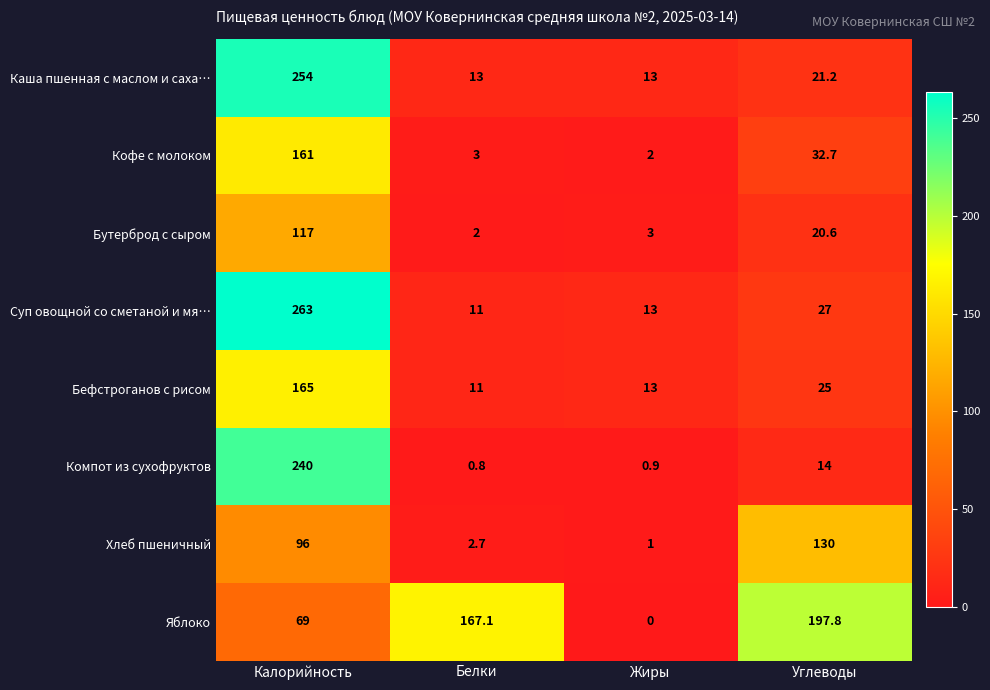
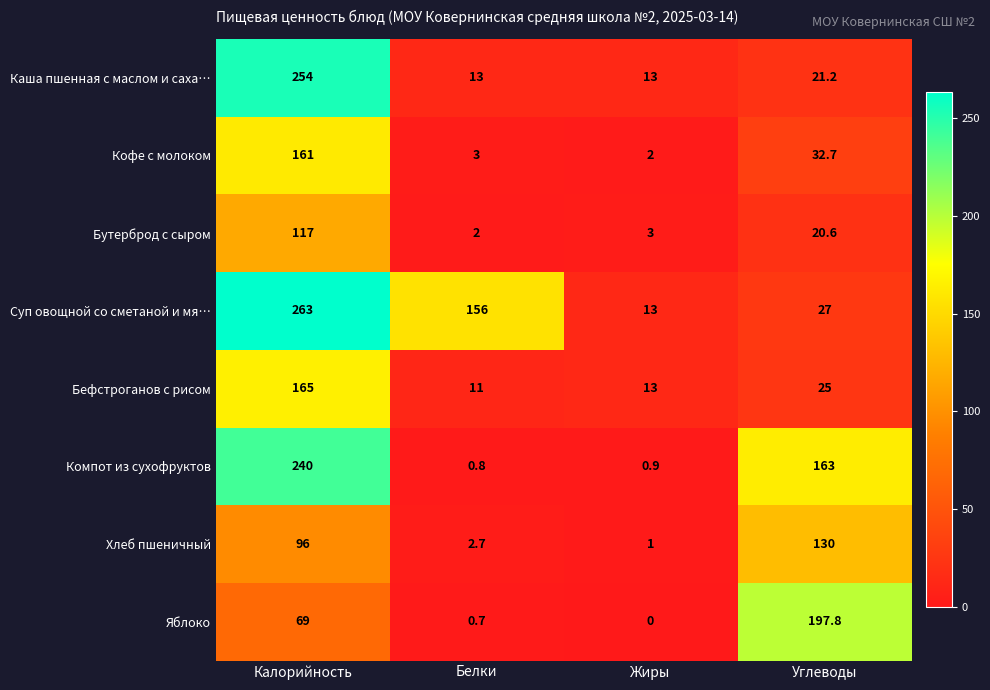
  {
    "Каша пшенная с маслом и саха…": {
      "Калорийность": 254,
      "Белки": 13,
      "Жиры": 13,
      "Углеводы": 21.2
    },
    "Кофе с молоком": {
      "Калорийность": 161,
      "Белки": 3,
      "Жиры": 2,
      "Углеводы": 32.7
    },
    "Бутерброд с сыром": {
      "Калорийность": 117,
      "Белки": 2,
      "Жиры": 3,
      "Углеводы": 20.6
    },
    "Суп овощной со сметаной и мя…": {
      "Калорийность": 263,
-     "Белки": 11,
+     "Белки": 156,
      "Жиры": 13,
      "Углеводы": 27
    },
    "Бефстроганов с рисом": {
      "Калорийность": 165,
      "Белки": 11,
      "Жиры": 13,
      "Углеводы": 25
    },
    "Компот из сухофруктов": {
      "Калорийность": 240,
      "Белки": 0.8,
      "Жиры": 0.9,
-     "Углеводы": 14
+     "Углеводы": 163
    },
    "Хлеб пшеничный": {
      "Калорийность": 96,
      "Белки": 2.7,
      "Жиры": 1,
      "Углеводы": 130
    },
    "Яблоко": {
      "Калорийность": 69,
-     "Белки": 167.1,
+     "Белки": 0.7,
      "Жиры": 0,
      "Углеводы": 197.8
    }
  }
